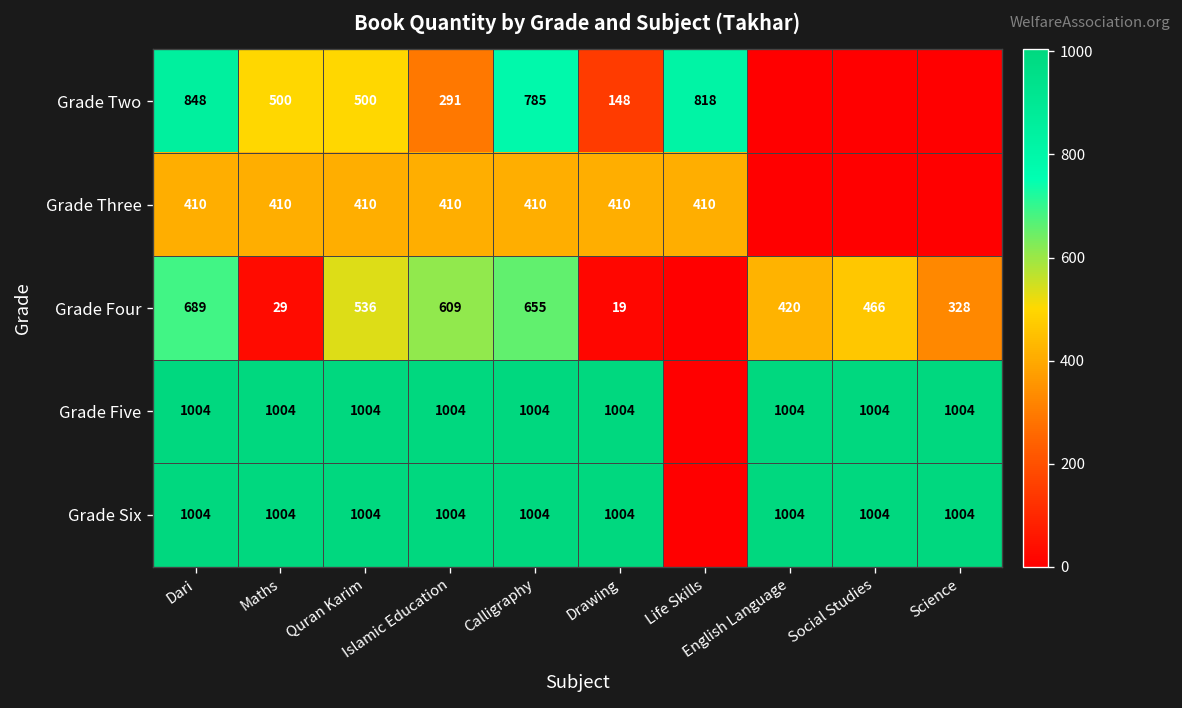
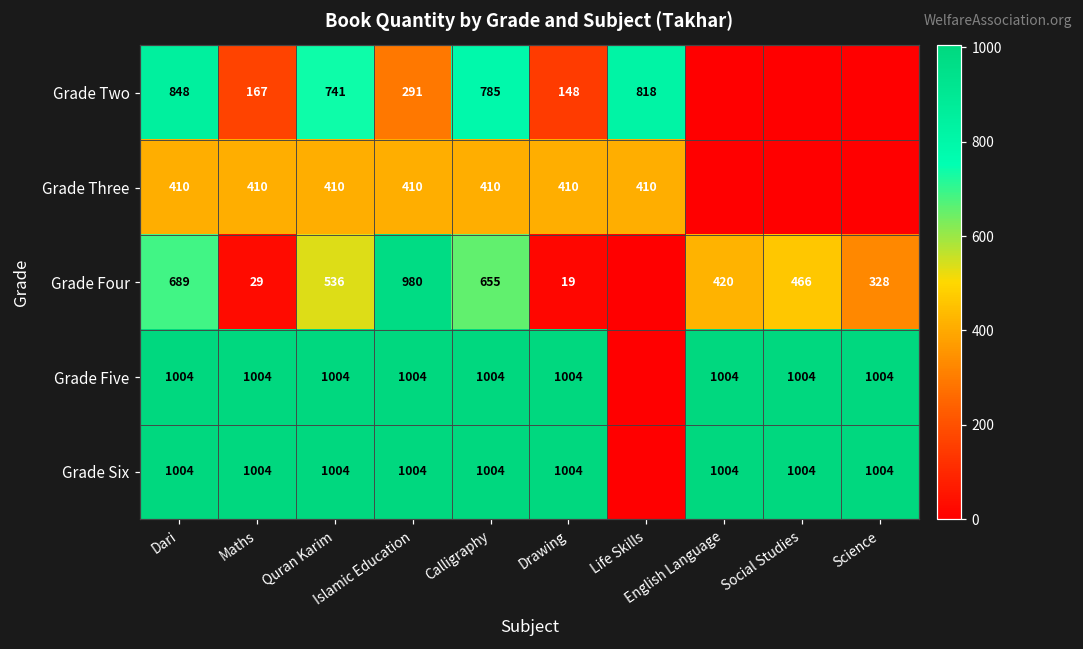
  {
    "Grade Two": {
      "Dari": 848,
-     "Maths": 500,
-     "Quran Karim": 500,
+     "Maths": 167,
+     "Quran Karim": 741,
      "Islamic Education": 291,
      "Calligraphy": 785,
      "Drawing": 148,
      "Life Skills": 818
    },
    "Grade Three": {
      "Dari": 410,
      "Maths": 410,
      "Quran Karim": 410,
      "Islamic Education": 410,
      "Calligraphy": 410,
      "Drawing": 410,
      "Life Skills": 410
    },
    "Grade Four": {
      "Dari": 689,
      "Maths": 29,
      "Quran Karim": 536,
-     "Islamic Education": 609,
+     "Islamic Education": 980,
      "Calligraphy": 655,
      "Drawing": 19,
      "English Language": 420,
      "Social Studies": 466,
      "Science": 328
    },
    "Grade Five": {
      "Dari": 1004,
      "Maths": 1004,
      "Quran Karim": 1004,
      "Islamic Education": 1004,
      "Calligraphy": 1004,
      "Drawing": 1004,
      "English Language": 1004,
      "Social Studies": 1004,
      "Science": 1004
    },
    "Grade Six": {
      "Dari": 1004,
      "Maths": 1004,
      "Quran Karim": 1004,
      "Islamic Education": 1004,
      "Calligraphy": 1004,
      "Drawing": 1004,
      "English Language": 1004,
      "Social Studies": 1004,
      "Science": 1004
    }
  }
